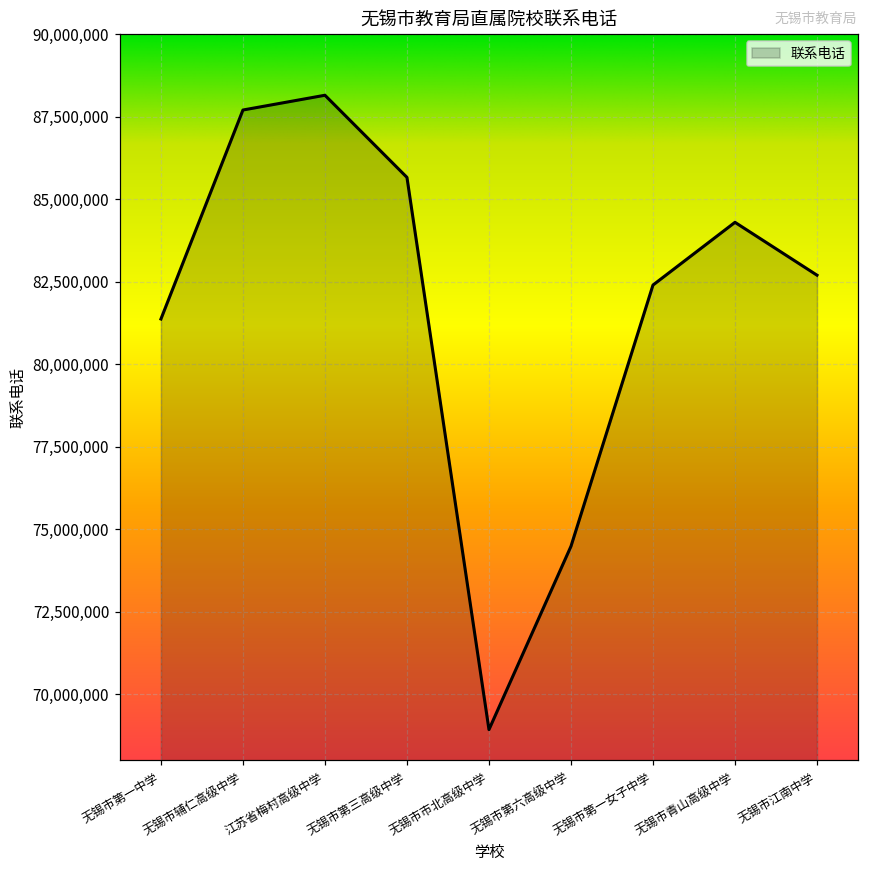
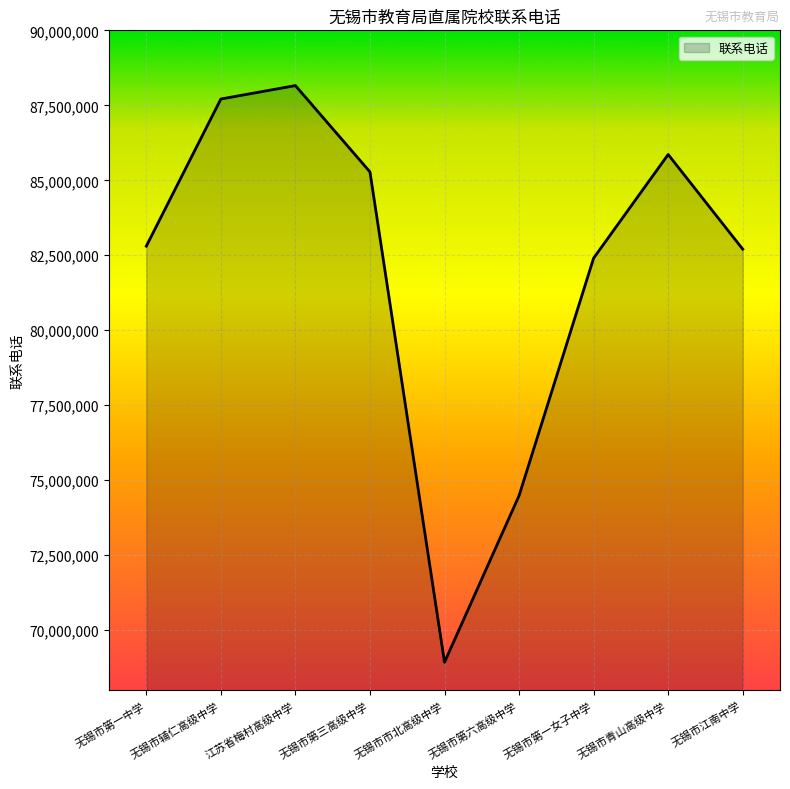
  {
-   "无锡市第一中学": "81,400,000",
+   "无锡市第一中学": "82,800,000",
    "无锡市辅仁高级中学": "87,700,000",
    "江苏省梅村高级中学": "88,200,000",
-   "无锡市第三高级中学": "85,700,000",
+   "无锡市第三高级中学": "85,300,000",
    "无锡市市北高级中学": "68,900,000",
    "无锡市第六高级中学": "74,500,000",
    "无锡市第一女子中学": "82,400,000",
-   "无锡市青山高级中学": "84,300,000",
+   "无锡市青山高级中学": "85,900,000",
    "无锡市江南中学": "82,700,000"
  }
